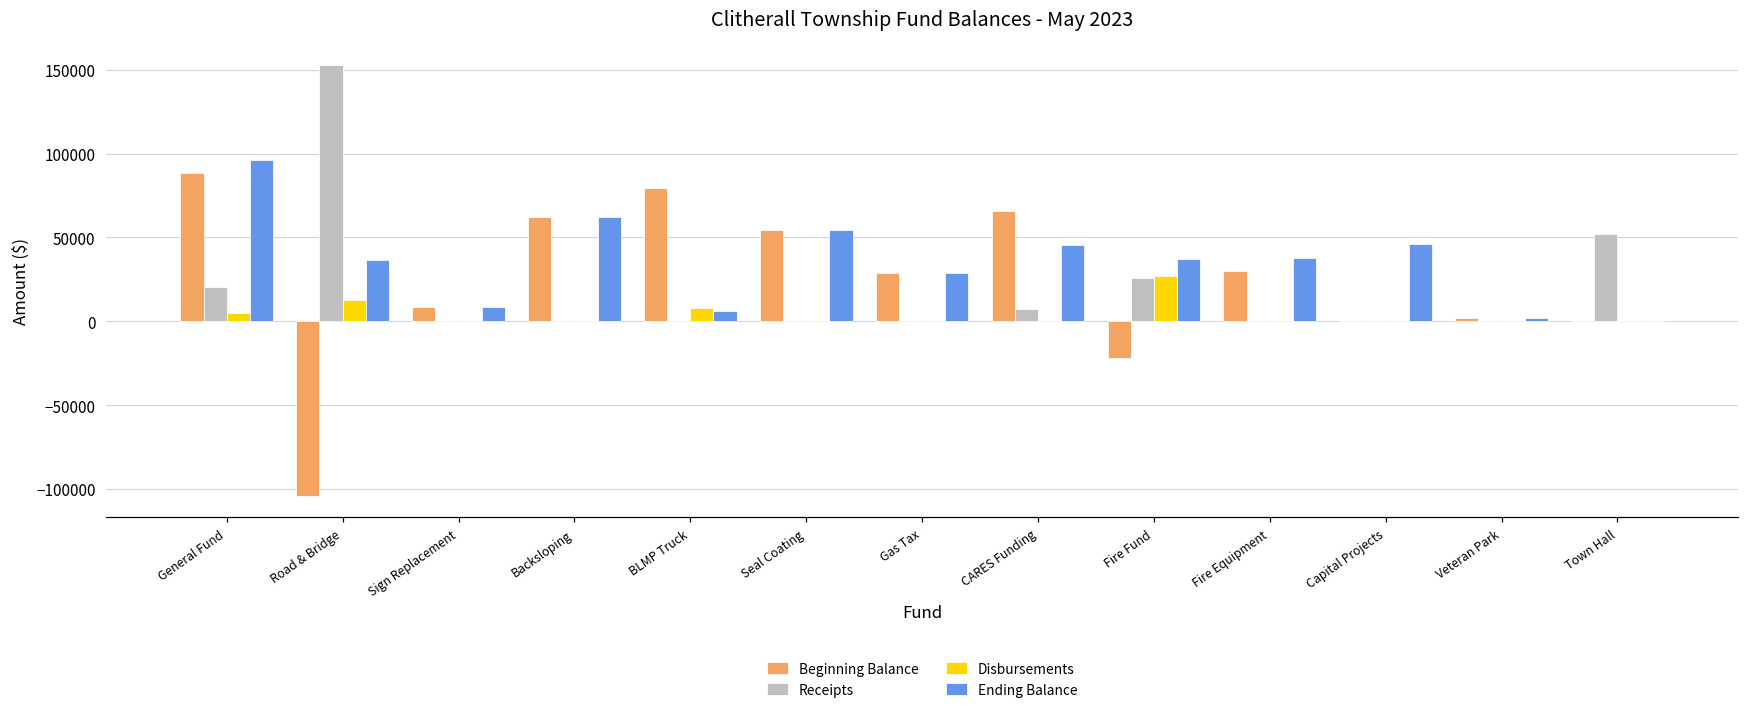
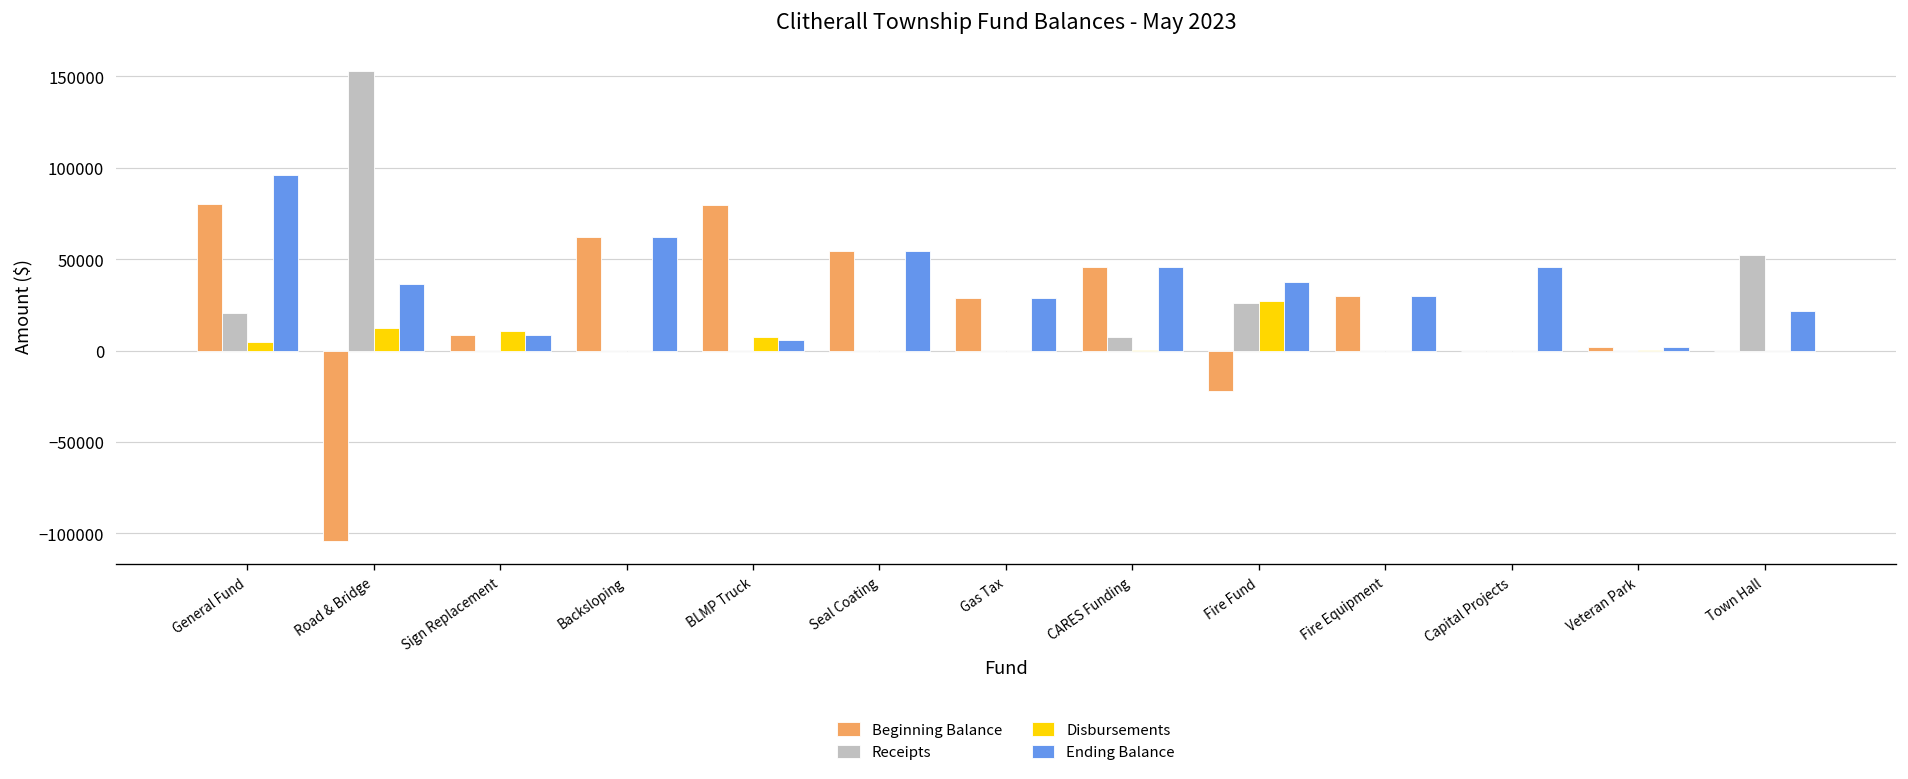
  {
    "Beginning Balance": {
-     "General Fund": 88000,
+     "General Fund": 80000,
      "Road & Bridge": -104000,
      "Sign Replacement": 8000,
      "Backsloping": 62000,
      "BLMP Truck": 80000,
      "Seal Coating": 54000,
      "Gas Tax": 29000,
-     "CARES Funding": 66000,
+     "CARES Funding": 46000,
      "Fire Fund": -22000,
      "Fire Equipment": 30000,
      "Veteran Park": 2000,
      "Town Hall": 0
    },
    "Receipts": {
      "General Fund": 20000,
      "Road & Bridge": 153000,
      "Sign Replacement": 0,
      "Backsloping": 0,
      "BLMP Truck": 0,
      "Gas Tax": 0,
      "CARES Funding": 7000,
      "Fire Fund": 26000,
      "Fire Equipment": 0,
      "Capital Projects": 0,
      "Veteran Park": 0,
      "Town Hall": 52000
    },
    "Disbursements": {
      "General Fund": 5000,
      "Road & Bridge": 12000,
-     "Sign Replacement": 0,
+     "Sign Replacement": 11000,
      "Backsloping": 0,
      "BLMP Truck": 8000,
      "Seal Coating": 0,
      "Gas Tax": 0,
      "Fire Fund": 27000,
      "Fire Equipment": 0,
      "Capital Projects": 0,
      "Town Hall": 0
    },
    "Ending Balance": {
      "General Fund": 96000,
      "Road & Bridge": 36000,
      "Sign Replacement": 8000,
      "Backsloping": 62000,
      "BLMP Truck": 6000,
      "Seal Coating": 54000,
      "Gas Tax": 29000,
      "CARES Funding": 46000,
      "Fire Fund": 37000,
-     "Fire Equipment": 38000,
+     "Fire Equipment": 30000,
      "Capital Projects": 46000,
      "Veteran Park": 2000,
-     "Town Hall": 0
+     "Town Hall": 22000
    }
  }
